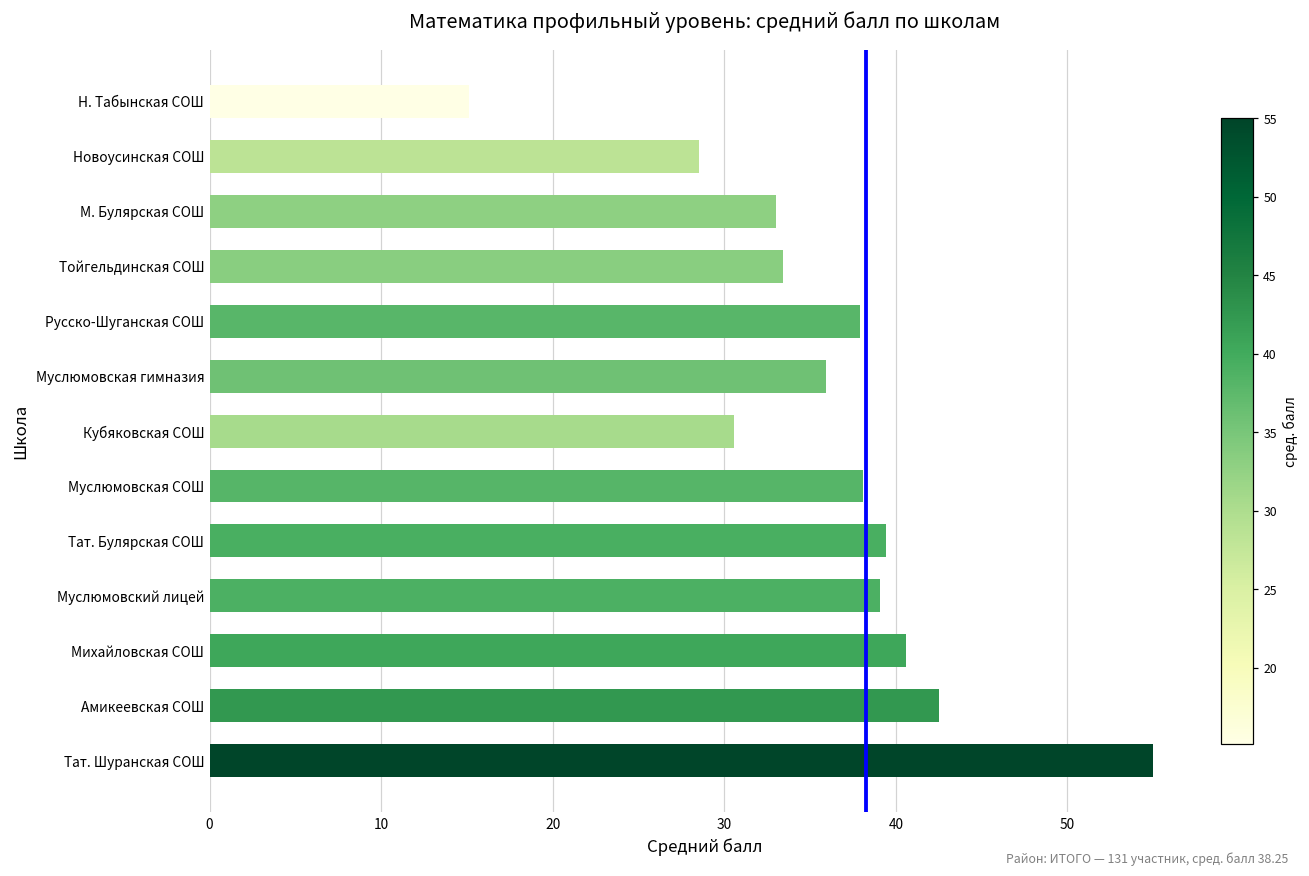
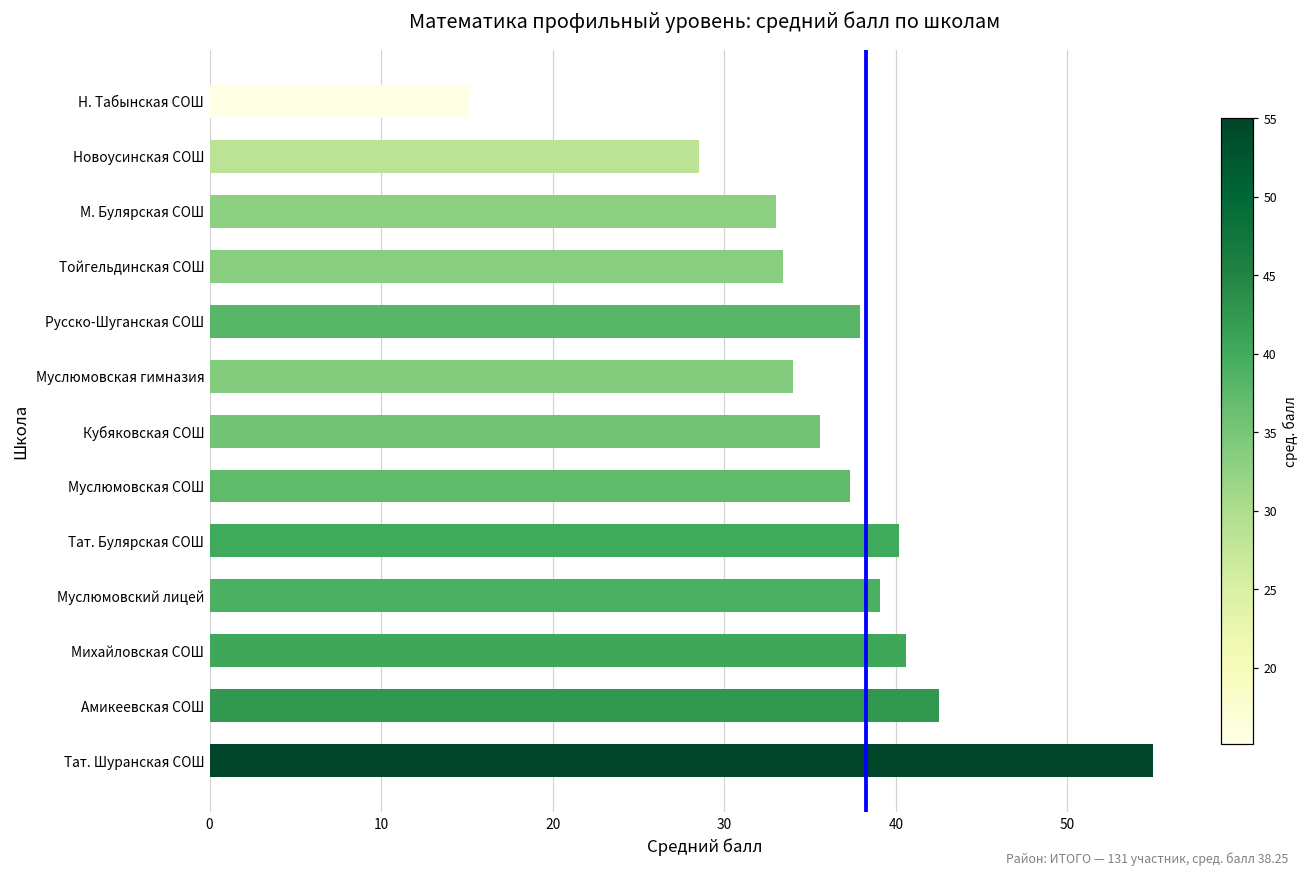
  {
    "Н. Табынская СОШ": 15.1,
    "Новоусинская СОШ": 28.5,
    "М. Булярская СОШ": 33.0,
    "Тойгельдинская СОШ": 33.4,
    "Русско-Шуганская СОШ": 37.9,
-   "Муслюмовская гимназия": 35.9,
-   "Кубяковская СОШ": 30.6,
-   "Муслюмовская СОШ": 38.1,
-   "Тат. Булярская СОШ": 39.4,
+   "Муслюмовская гимназия": 34.0,
+   "Кубяковская СОШ": 35.6,
+   "Муслюмовская СОШ": 37.3,
+   "Тат. Булярская СОШ": 40.2,
    "Муслюмовский лицей": 39.1,
    "Михайловская СОШ": 40.6,
    "Амикеевская СОШ": 42.5,
    "Тат. Шуранская СОШ": 55.0
  }
